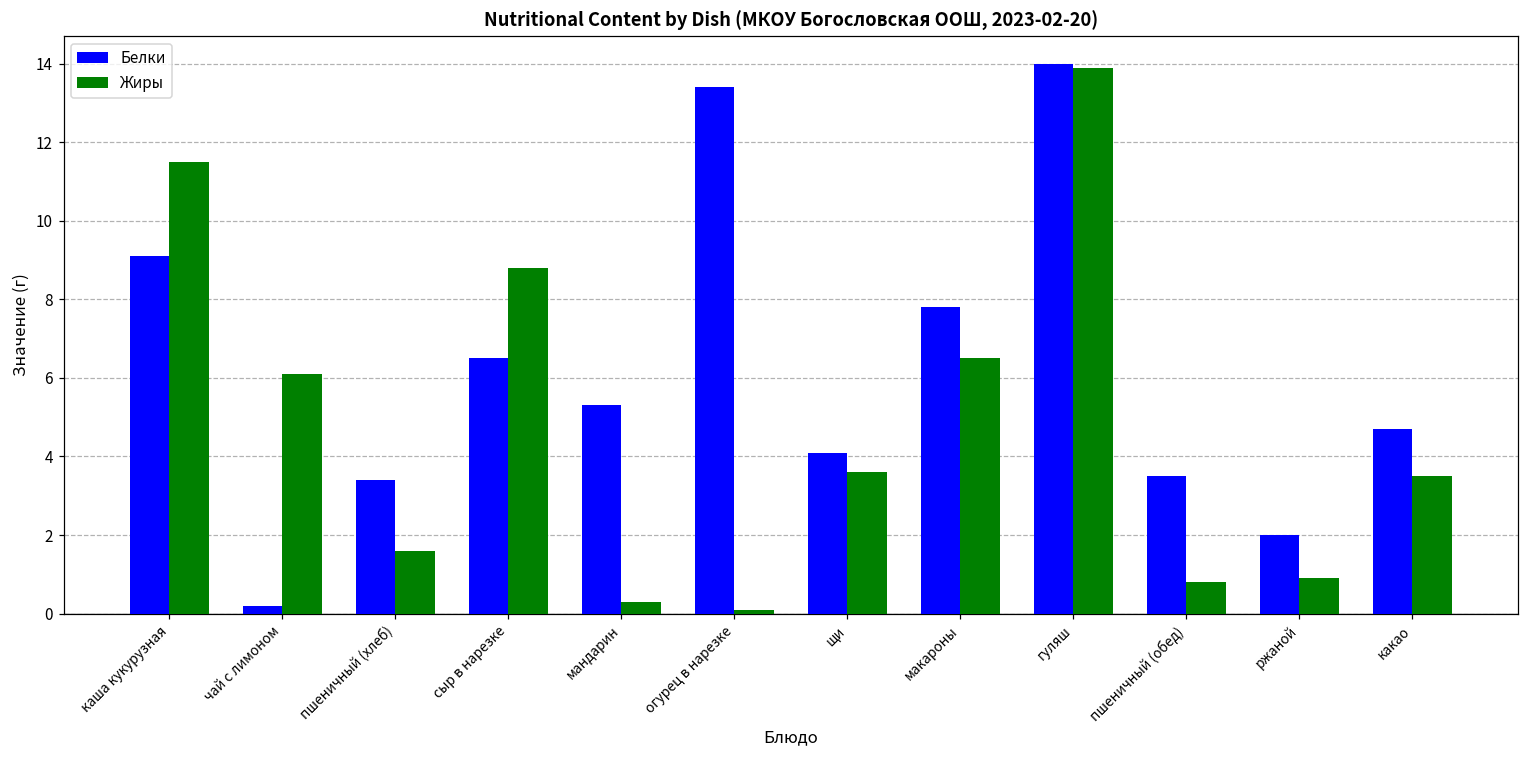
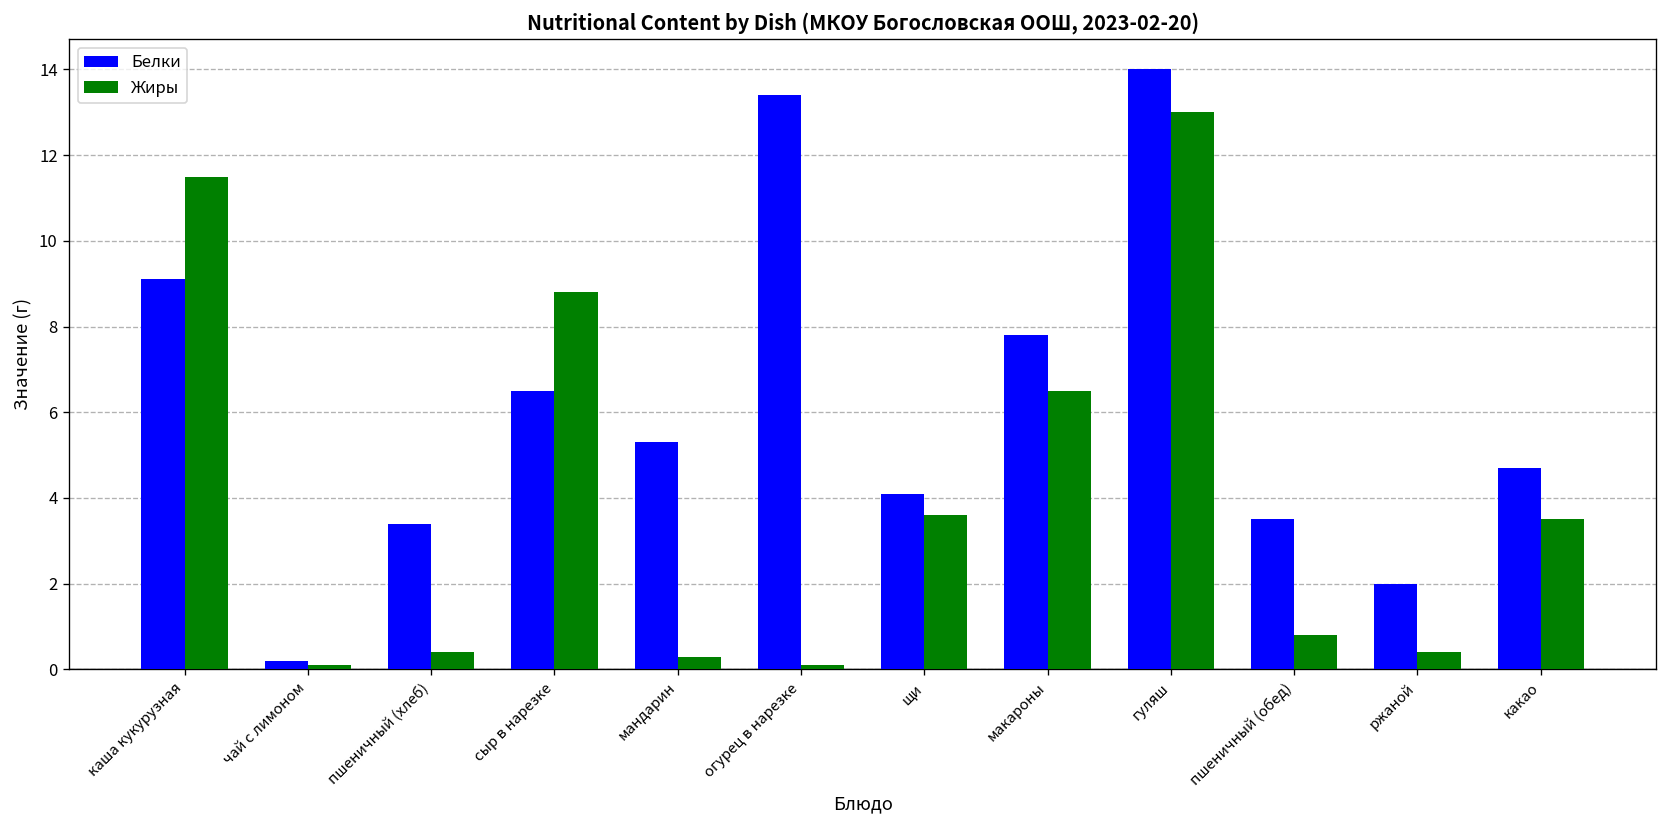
  {
    "Белки": {
      "каша кукурузная": 9.1,
      "чай с лимоном": 0.2,
      "пшеничный (хлеб)": 3.4,
      "сыр в нарезке": 6.5,
      "мандарин": 5.3,
      "огурец в нарезке": 13.4,
      "щи": 4.1,
      "макароны": 7.8,
      "гуляш": 14.0,
      "пшеничный (обед)": 3.5,
      "ржаной": 2.0,
      "какао": 4.7
    },
    "Жиры": {
      "каша кукурузная": 11.5,
-     "чай с лимоном": 6.1,
-     "пшеничный (хлеб)": 1.6,
+     "чай с лимоном": 0.1,
+     "пшеничный (хлеб)": 0.4,
      "сыр в нарезке": 8.8,
      "мандарин": 0.3,
      "огурец в нарезке": 0.1,
      "щи": 3.6,
      "макароны": 6.5,
-     "гуляш": 13.9,
+     "гуляш": 13.0,
      "пшеничный (обед)": 0.8,
-     "ржаной": 0.9,
+     "ржаной": 0.4,
      "какао": 3.5
    }
  }
